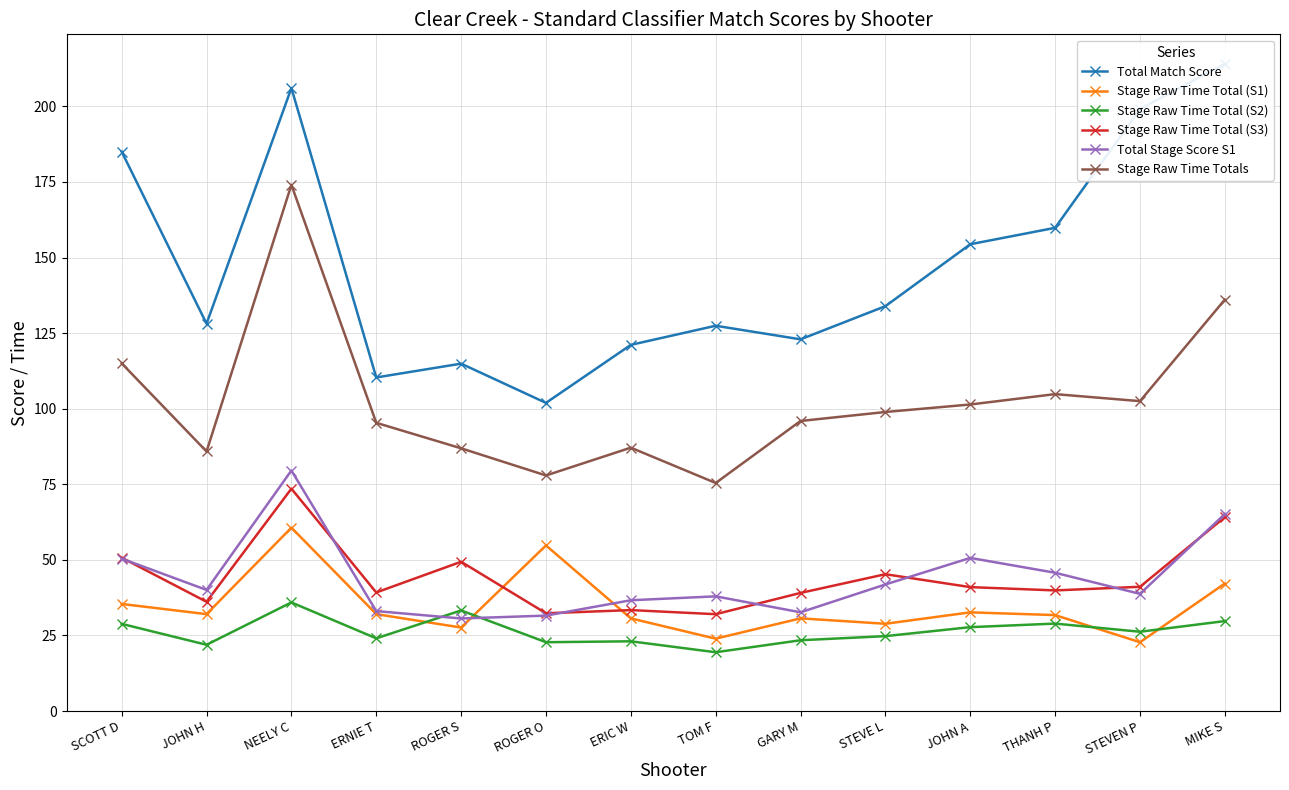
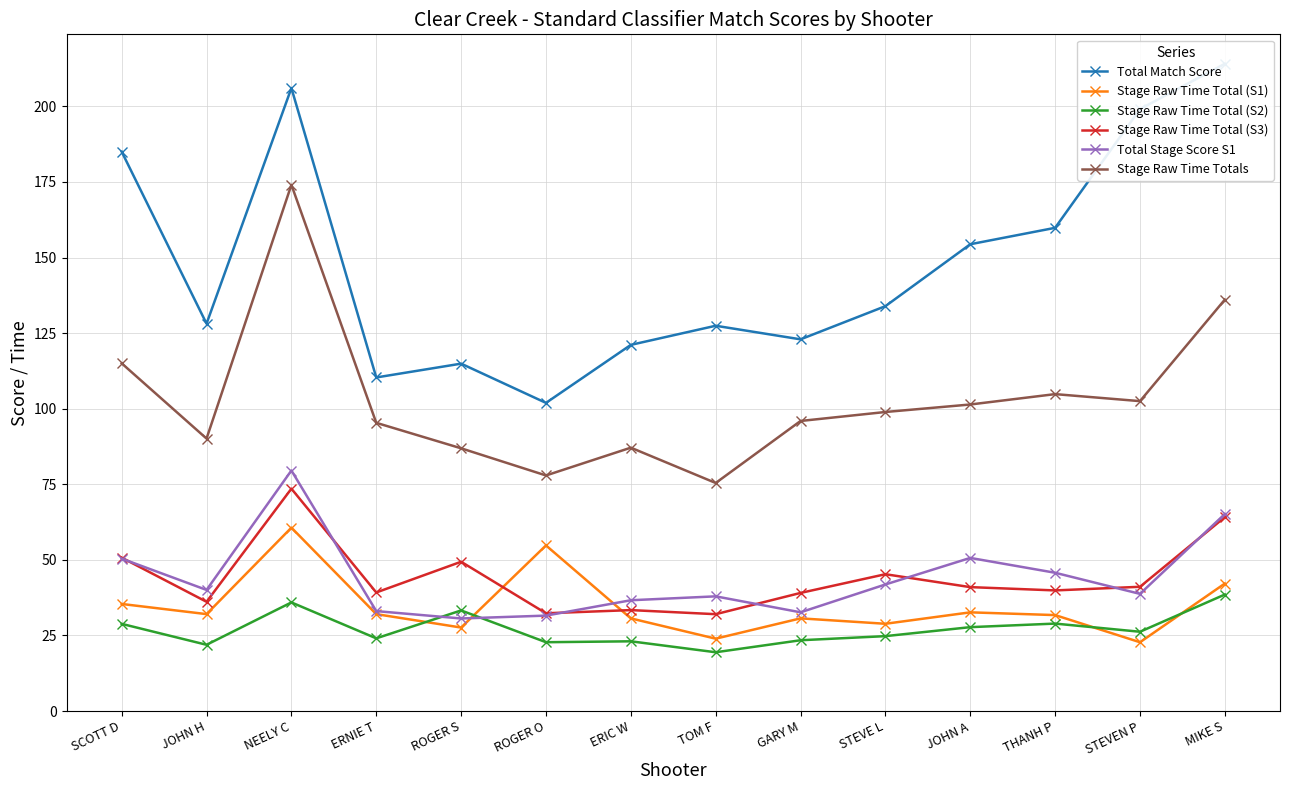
  {
    "Total Match Score": {
      "SCOTT D": 185,
      "JOHN H": 128,
      "NEELY C": 206,
      "ERNIE T": 110,
      "ROGER S": 115,
      "ROGER O": 102,
      "ERIC W": 121,
      "TOM F": 127,
      "GARY M": 123,
      "STEVE L": 134,
      "JOHN A": 154,
      "THANH P": 160
    },
    "Stage Raw Time Total (S1)": {
      "SCOTT D": 35,
      "JOHN H": 32,
      "NEELY C": 61,
      "ERNIE T": 32,
      "ROGER S": 28,
      "ROGER O": 55,
      "ERIC W": 31,
      "TOM F": 24,
      "GARY M": 31,
      "STEVE L": 29,
      "JOHN A": 33,
      "THANH P": 32,
      "STEVEN P": 23,
      "MIKE S": 42
    },
    "Stage Raw Time Total (S2)": {
      "SCOTT D": 29,
      "JOHN H": 22,
      "NEELY C": 36,
      "ERNIE T": 24,
      "ROGER S": 33,
      "ROGER O": 23,
      "ERIC W": 23,
      "TOM F": 19,
      "GARY M": 23,
      "STEVE L": 25,
      "JOHN A": 28,
      "THANH P": 29,
      "STEVEN P": 26,
-     "MIKE S": 30
+     "MIKE S": 39
    },
    "Stage Raw Time Total (S3)": {
      "JOHN H": 36,
      "NEELY C": 74,
      "ERNIE T": 39,
      "ROGER S": 49,
      "ERIC W": 33,
      "TOM F": 32,
      "GARY M": 39,
      "STEVE L": 45,
      "JOHN A": 41,
      "THANH P": 40,
      "STEVEN P": 41,
      "MIKE S": 64
    },
    "Total Stage Score S1": {
      "JOHN H": 40,
      "NEELY C": 80,
      "ERNIE T": 33,
      "ROGER S": 31,
      "ERIC W": 37,
      "TOM F": 38,
      "GARY M": 33,
      "STEVE L": 42,
      "JOHN A": 51,
      "THANH P": 46,
      "STEVEN P": 39,
      "MIKE S": 65
    },
    "Stage Raw Time Totals": {
      "SCOTT D": 115,
-     "JOHN H": 86,
+     "JOHN H": 90,
      "NEELY C": 174,
      "ERNIE T": 95,
      "ROGER S": 87,
      "ROGER O": 78,
      "ERIC W": 87,
      "TOM F": 75,
      "GARY M": 96,
      "STEVE L": 99,
      "JOHN A": 101,
      "THANH P": 105,
      "STEVEN P": 103,
      "MIKE S": 136
    }
  }
